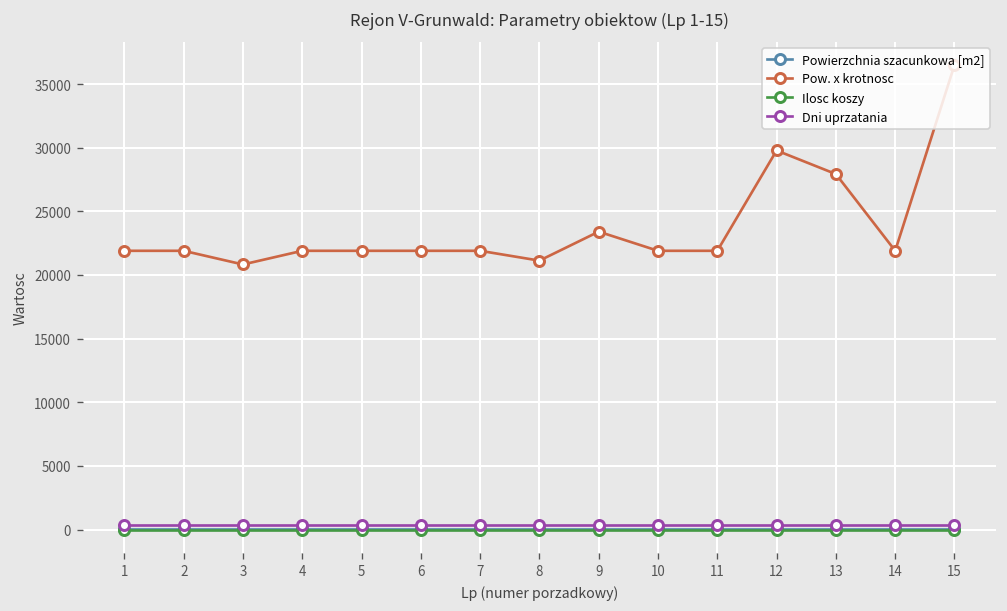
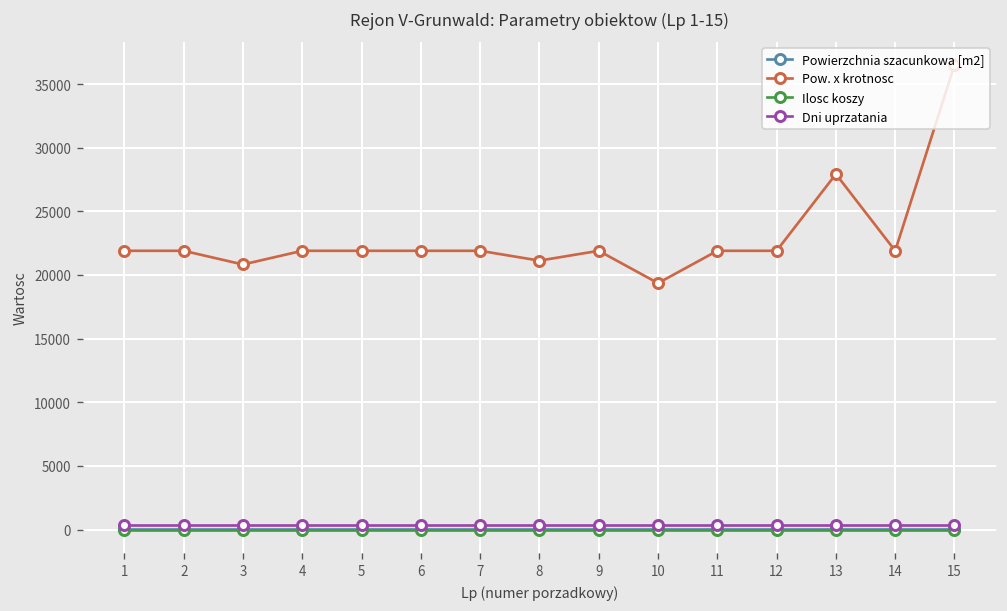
  {
    "Pow. x krotnosc": {
      "1": 21900,
      "2": 21900,
      "3": 20800,
      "4": 21900,
      "5": 21900,
      "6": 21900,
      "7": 21900,
      "8": 21100,
-     "9": 23400,
-     "10": 21900,
+     "9": 21900,
+     "10": 19400,
      "11": 21900,
-     "12": 29800,
+     "12": 21900,
      "13": 27900,
      "14": 21900
    },
    "Dni uprzatania": {
      "1": 400,
      "2": 400,
      "3": 400,
      "4": 400,
      "5": 400,
      "6": 400,
      "7": 400,
      "8": 400,
      "9": 400,
      "10": 400,
      "11": 400,
      "12": 400,
      "13": 400,
      "14": 400,
      "15": 400
    }
  }
